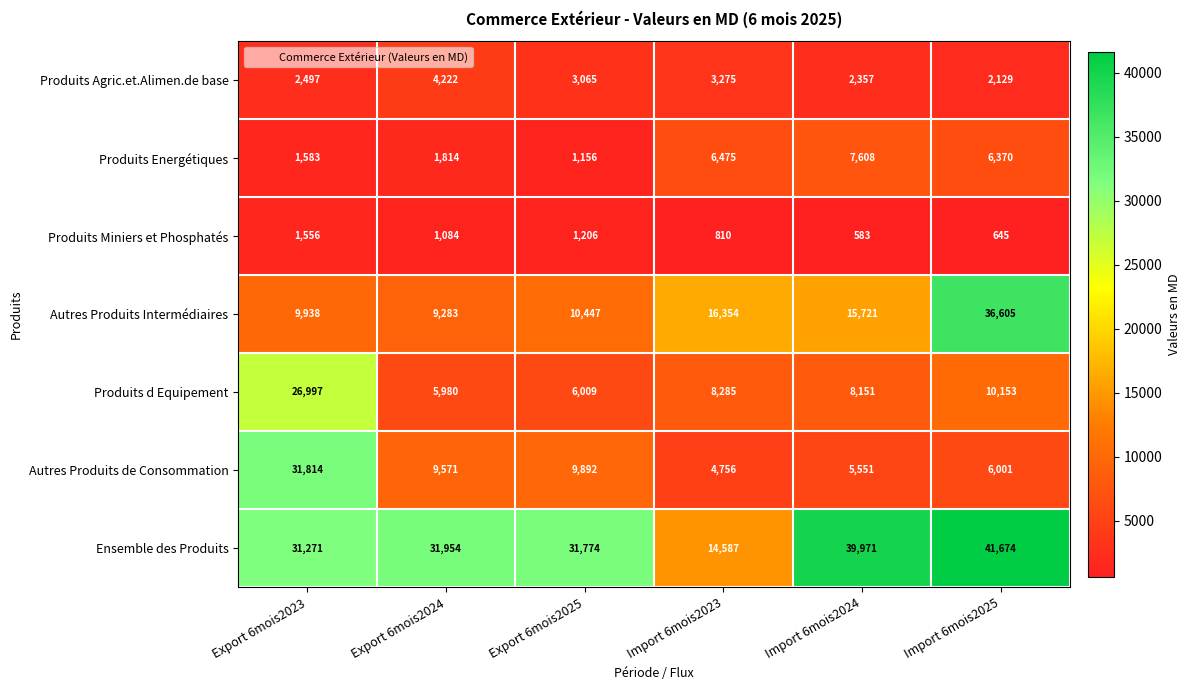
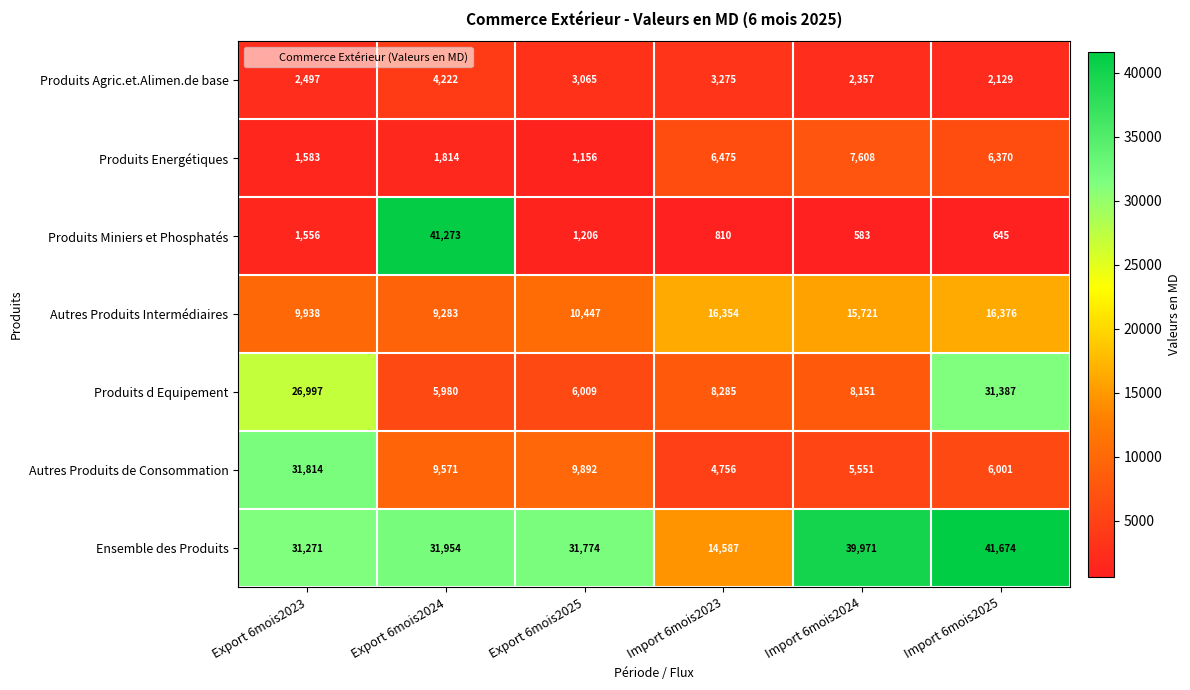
  {
    "Produits Agric.et.Alimen.de base": {
      "Export 6mois2023": "2,497",
      "Export 6mois2024": "4,222",
      "Export 6mois2025": "3,065",
      "Import 6mois2023": "3,275",
      "Import 6mois2024": "2,357",
      "Import 6mois2025": "2,129"
    },
    "Produits Energétiques": {
      "Export 6mois2023": "1,583",
      "Export 6mois2024": "1,814",
      "Export 6mois2025": "1,156",
      "Import 6mois2023": "6,475",
      "Import 6mois2024": "7,608",
      "Import 6mois2025": "6,370"
    },
    "Produits Miniers et Phosphatés": {
      "Export 6mois2023": "1,556",
-     "Export 6mois2024": "1,084",
+     "Export 6mois2024": "41,273",
      "Export 6mois2025": "1,206",
      "Import 6mois2023": "810",
      "Import 6mois2024": "583",
      "Import 6mois2025": "645"
    },
    "Autres Produits Intermédiaires": {
      "Export 6mois2023": "9,938",
      "Export 6mois2024": "9,283",
      "Export 6mois2025": "10,447",
      "Import 6mois2023": "16,354",
      "Import 6mois2024": "15,721",
-     "Import 6mois2025": "36,605"
+     "Import 6mois2025": "16,376"
    },
    "Produits d Equipement": {
      "Export 6mois2023": "26,997",
      "Export 6mois2024": "5,980",
      "Export 6mois2025": "6,009",
      "Import 6mois2023": "8,285",
      "Import 6mois2024": "8,151",
-     "Import 6mois2025": "10,153"
+     "Import 6mois2025": "31,387"
    },
    "Autres Produits de Consommation": {
      "Export 6mois2023": "31,814",
      "Export 6mois2024": "9,571",
      "Export 6mois2025": "9,892",
      "Import 6mois2023": "4,756",
      "Import 6mois2024": "5,551",
      "Import 6mois2025": "6,001"
    },
    "Ensemble des Produits": {
      "Export 6mois2023": "31,271",
      "Export 6mois2024": "31,954",
      "Export 6mois2025": "31,774",
      "Import 6mois2023": "14,587",
      "Import 6mois2024": "39,971",
      "Import 6mois2025": "41,674"
    }
  }
